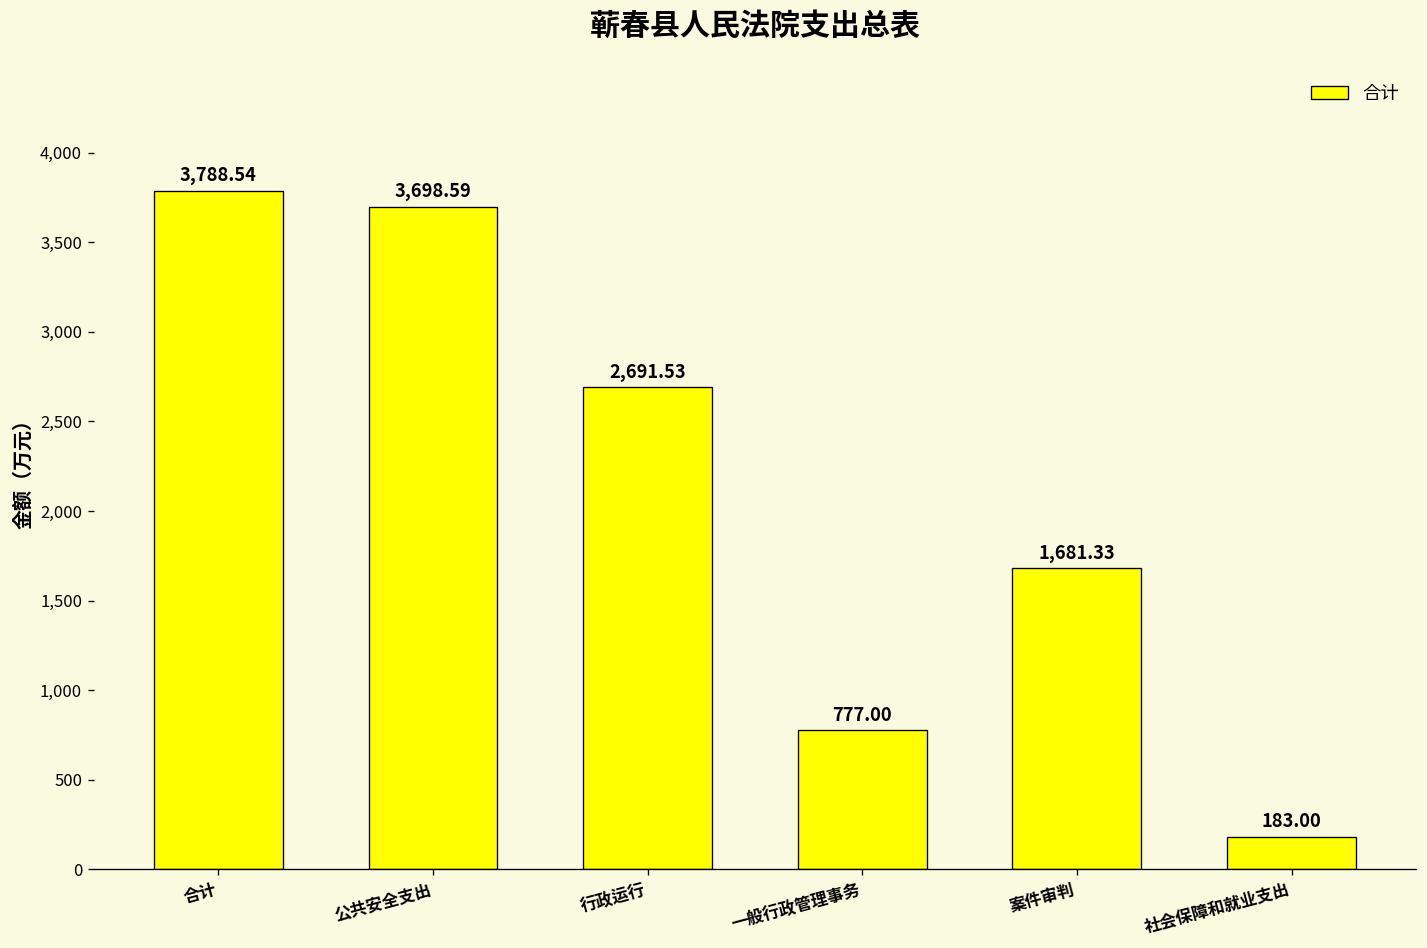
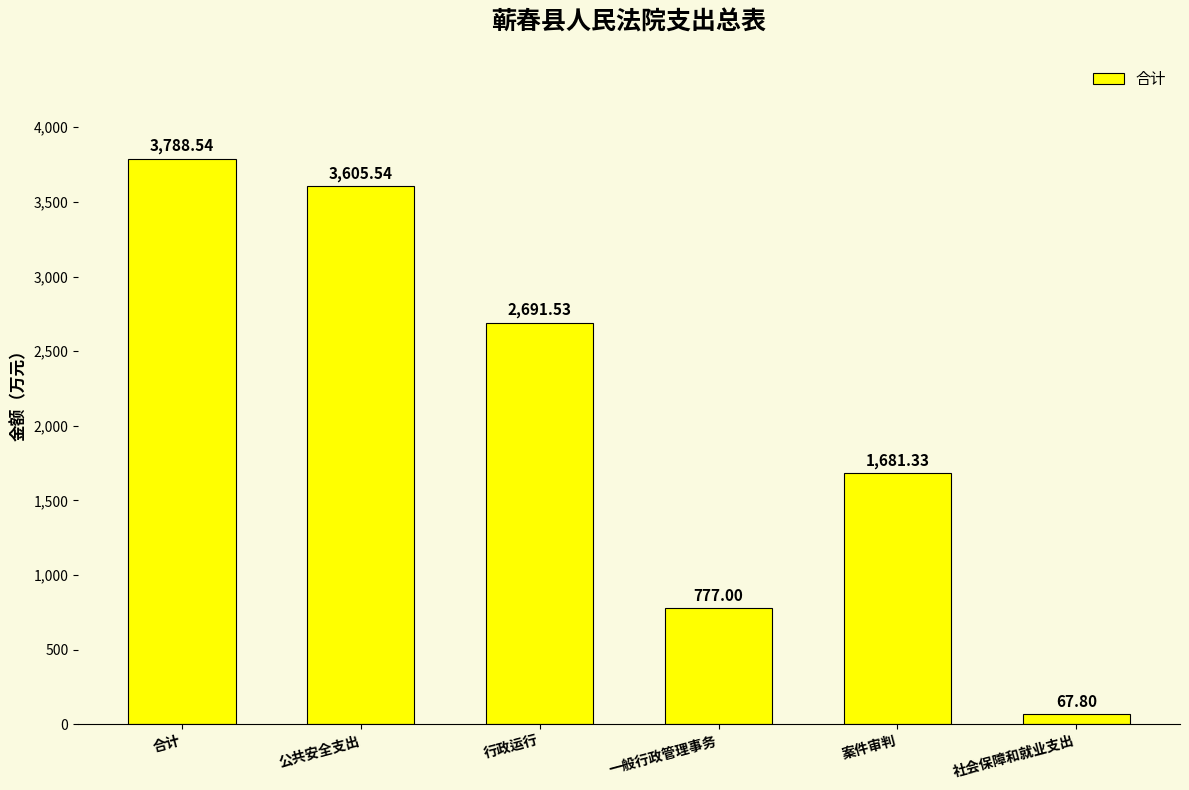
  {
    "合计": "3,788.54",
-   "公共安全支出": "3,698.59",
+   "公共安全支出": "3,605.54",
    "行政运行": "2,691.53",
    "一般行政管理事务": "777.00",
    "案件审判": "1,681.33",
-   "社会保障和就业支出": "183.00"
+   "社会保障和就业支出": "67.80"
  }
